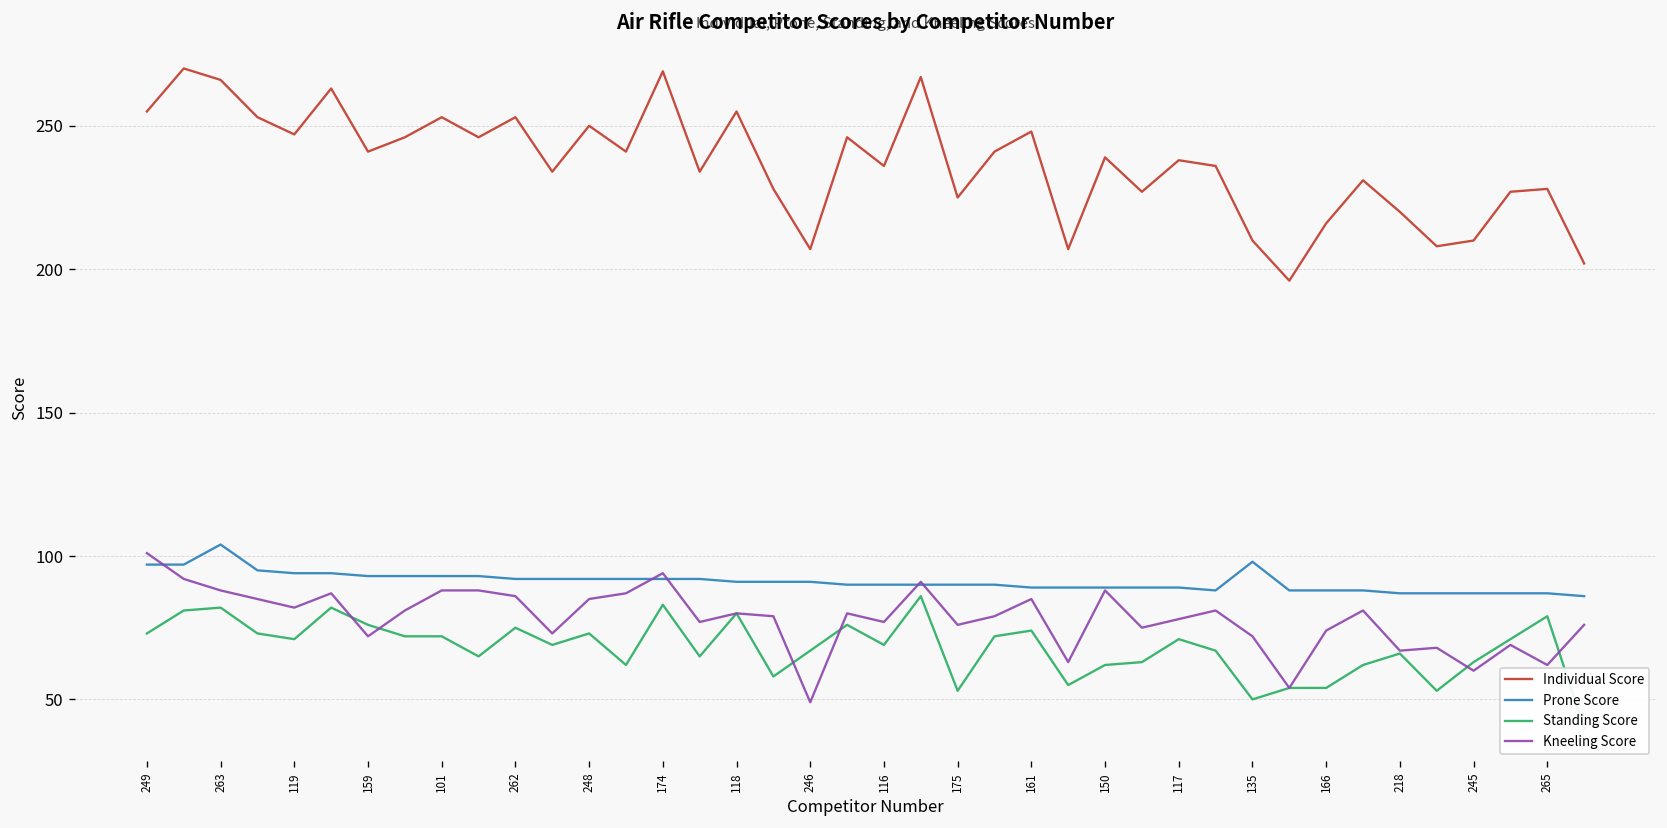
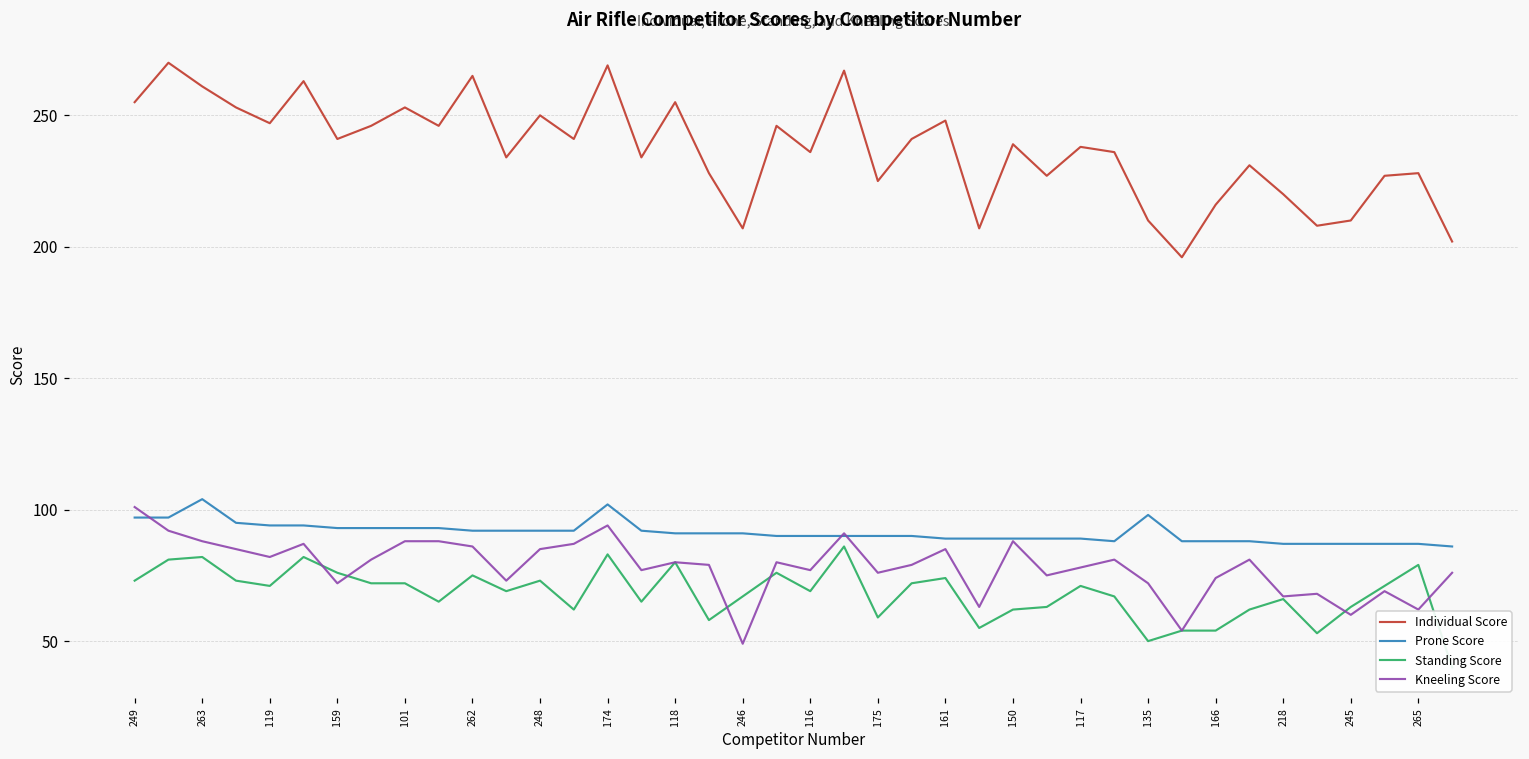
  {
    "Individual Score": {
      "249": 255,
-     "263": 266,
+     "263": 261,
      "119": 247,
      "159": 241,
      "101": 253,
-     "262": 253,
+     "262": 265,
      "248": 250,
      "174": 269,
      "118": 255,
      "246": 207,
      "116": 236,
      "175": 225,
      "161": 248,
      "150": 239,
      "117": 238,
      "135": 210,
      "166": 216,
      "218": 220,
      "245": 210,
      "265": 228
    },
    "Prone Score": {
      "249": 97,
      "263": 104,
      "119": 94,
      "159": 93,
      "101": 93,
      "262": 92,
      "248": 92,
-     "174": 92,
+     "174": 102,
      "118": 91,
      "246": 91,
      "116": 90,
      "175": 90,
      "161": 89,
      "117": 89,
      "135": 98,
      "166": 88,
      "218": 87,
      "245": 87,
      "265": 87
    },
    "Standing Score": {
      "249": 73,
      "263": 82,
      "119": 71,
      "159": 76,
      "101": 72,
      "262": 75,
      "248": 73,
      "174": 83,
      "246": 67,
      "116": 69,
-     "175": 53,
+     "175": 59,
      "161": 74,
      "150": 62,
      "117": 71,
      "135": 50,
      "166": 54,
      "245": 63,
      "265": 79
    },
    "Kneeling Score": {
      "249": 101,
      "263": 88,
      "119": 82,
      "159": 72,
      "101": 88,
      "262": 86,
      "248": 85,
      "174": 94,
      "246": 49,
      "116": 77,
      "175": 76,
      "161": 85,
      "117": 78,
      "135": 72,
      "166": 74,
      "245": 60,
      "265": 62
    }
  }
